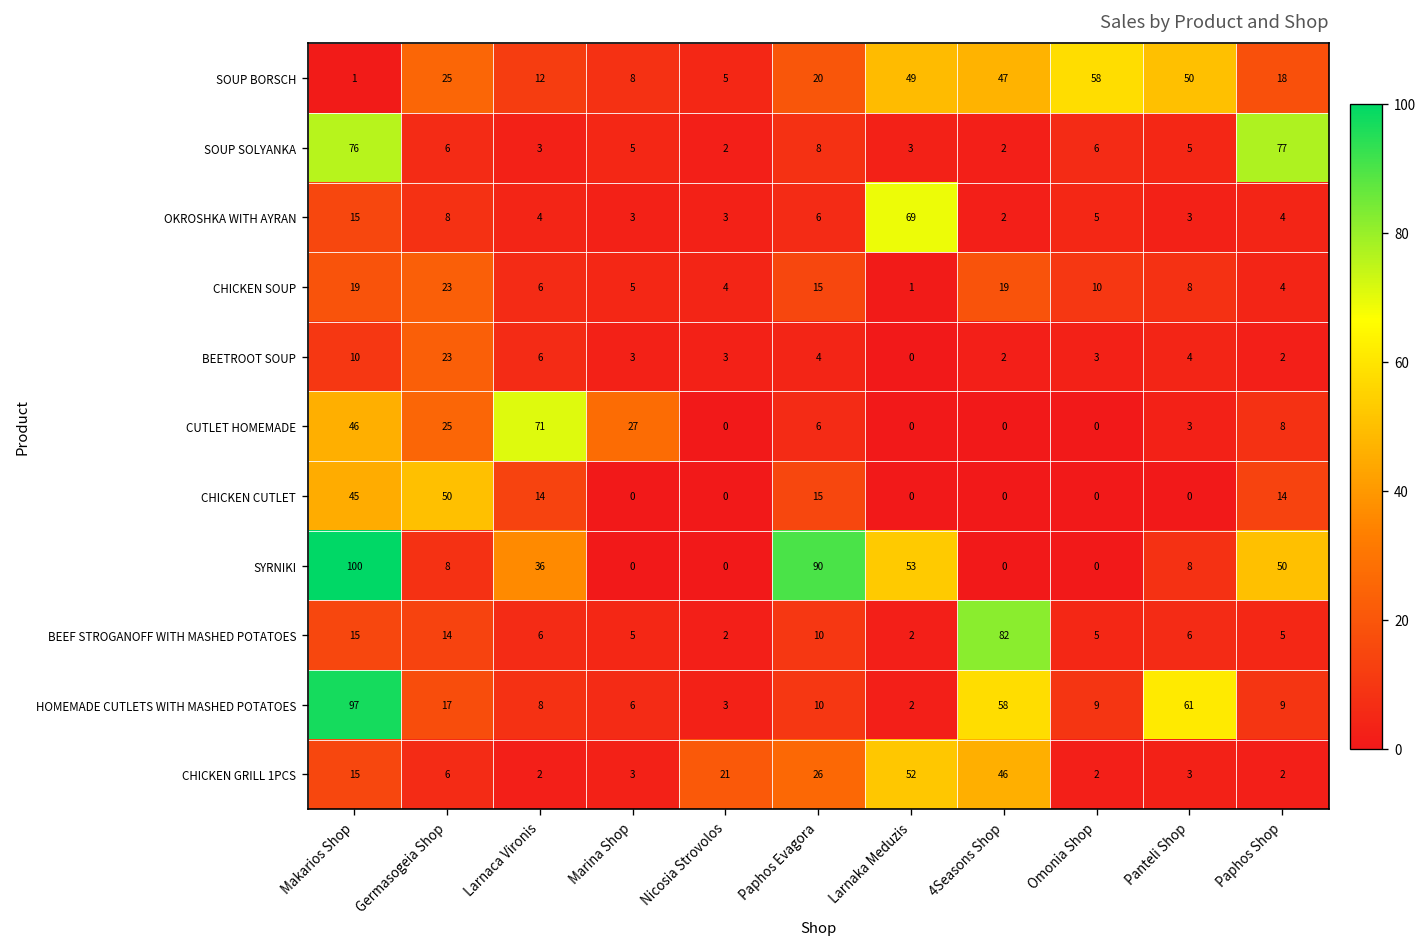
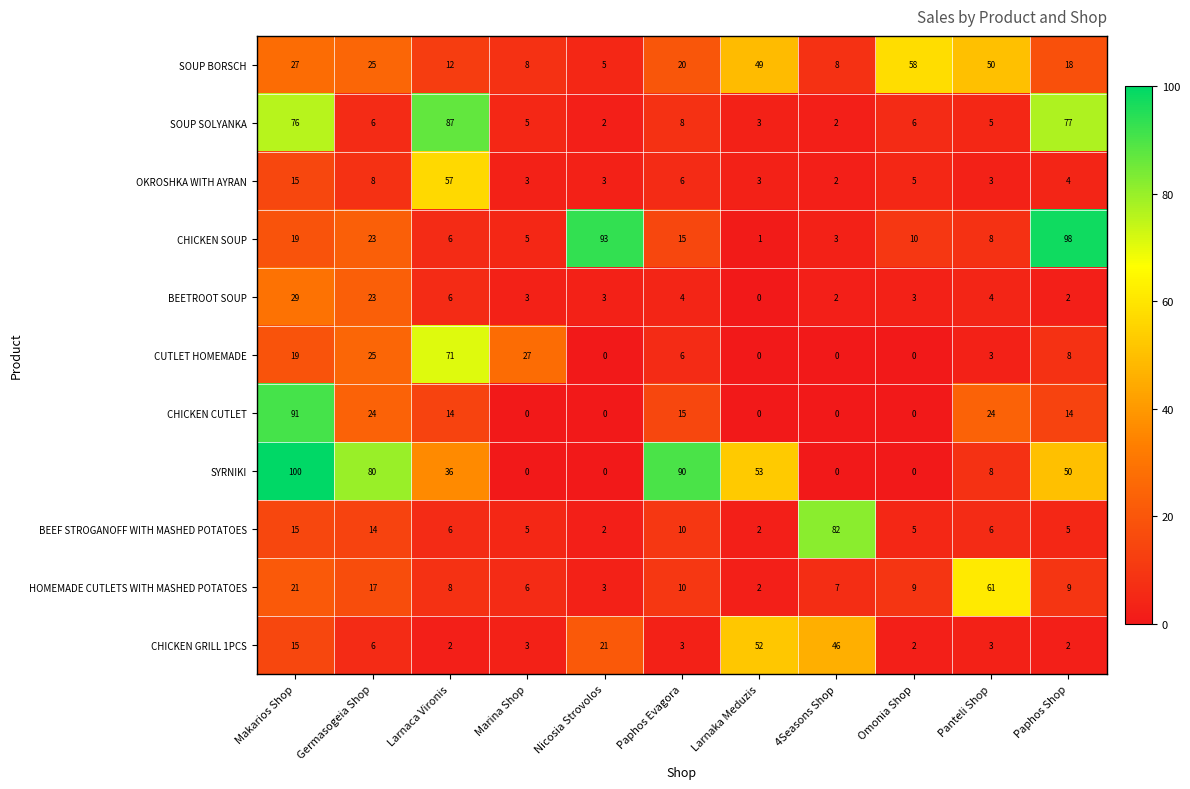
  {
    "SOUP BORSCH": {
-     "Makarios Shop": 1,
+     "Makarios Shop": 27,
      "Germasogeia Shop": 25,
      "Larnaca Vironis": 12,
      "Marina Shop": 8,
      "Nicosia Strovolos": 5,
      "Paphos Evagora": 20,
      "Larnaka Meduzis": 49,
-     "4Seasons Shop": 47,
+     "4Seasons Shop": 8,
      "Omonia Shop": 58,
      "Panteli Shop": 50,
      "Paphos Shop": 18
    },
    "SOUP SOLYANKA": {
      "Makarios Shop": 76,
      "Germasogeia Shop": 6,
-     "Larnaca Vironis": 3,
+     "Larnaca Vironis": 87,
      "Marina Shop": 5,
      "Nicosia Strovolos": 2,
      "Paphos Evagora": 8,
      "Larnaka Meduzis": 3,
      "4Seasons Shop": 2,
      "Omonia Shop": 6,
      "Panteli Shop": 5,
      "Paphos Shop": 77
    },
    "OKROSHKA WITH AYRAN": {
      "Makarios Shop": 15,
      "Germasogeia Shop": 8,
-     "Larnaca Vironis": 4,
+     "Larnaca Vironis": 57,
      "Marina Shop": 3,
      "Nicosia Strovolos": 3,
      "Paphos Evagora": 6,
-     "Larnaka Meduzis": 69,
+     "Larnaka Meduzis": 3,
      "4Seasons Shop": 2,
      "Omonia Shop": 5,
      "Panteli Shop": 3,
      "Paphos Shop": 4
    },
    "CHICKEN SOUP": {
      "Makarios Shop": 19,
      "Germasogeia Shop": 23,
      "Larnaca Vironis": 6,
      "Marina Shop": 5,
-     "Nicosia Strovolos": 4,
+     "Nicosia Strovolos": 93,
      "Paphos Evagora": 15,
      "Larnaka Meduzis": 1,
-     "4Seasons Shop": 19,
+     "4Seasons Shop": 3,
      "Omonia Shop": 10,
      "Panteli Shop": 8,
-     "Paphos Shop": 4
+     "Paphos Shop": 98
    },
    "BEETROOT SOUP": {
-     "Makarios Shop": 10,
+     "Makarios Shop": 29,
      "Germasogeia Shop": 23,
      "Larnaca Vironis": 6,
      "Marina Shop": 3,
      "Nicosia Strovolos": 3,
      "Paphos Evagora": 4,
      "Larnaka Meduzis": 0,
      "4Seasons Shop": 2,
      "Omonia Shop": 3,
      "Panteli Shop": 4,
      "Paphos Shop": 2
    },
    "CUTLET HOMEMADE": {
-     "Makarios Shop": 46,
+     "Makarios Shop": 19,
      "Germasogeia Shop": 25,
      "Larnaca Vironis": 71,
      "Marina Shop": 27,
      "Nicosia Strovolos": 0,
      "Paphos Evagora": 6,
      "Larnaka Meduzis": 0,
      "4Seasons Shop": 0,
      "Omonia Shop": 0,
      "Panteli Shop": 3,
      "Paphos Shop": 8
    },
    "CHICKEN CUTLET": {
-     "Makarios Shop": 45,
-     "Germasogeia Shop": 50,
+     "Makarios Shop": 91,
+     "Germasogeia Shop": 24,
      "Larnaca Vironis": 14,
      "Marina Shop": 0,
      "Nicosia Strovolos": 0,
      "Paphos Evagora": 15,
      "Larnaka Meduzis": 0,
      "4Seasons Shop": 0,
      "Omonia Shop": 0,
-     "Panteli Shop": 0,
+     "Panteli Shop": 24,
      "Paphos Shop": 14
    },
    "SYRNIKI": {
      "Makarios Shop": 100,
-     "Germasogeia Shop": 8,
+     "Germasogeia Shop": 80,
      "Larnaca Vironis": 36,
      "Marina Shop": 0,
      "Nicosia Strovolos": 0,
      "Paphos Evagora": 90,
      "Larnaka Meduzis": 53,
      "4Seasons Shop": 0,
      "Omonia Shop": 0,
      "Panteli Shop": 8,
      "Paphos Shop": 50
    },
    "BEEF STROGANOFF WITH MASHED POTATOES": {
      "Makarios Shop": 15,
      "Germasogeia Shop": 14,
      "Larnaca Vironis": 6,
      "Marina Shop": 5,
      "Nicosia Strovolos": 2,
      "Paphos Evagora": 10,
      "Larnaka Meduzis": 2,
      "4Seasons Shop": 82,
      "Omonia Shop": 5,
      "Panteli Shop": 6,
      "Paphos Shop": 5
    },
    "HOMEMADE CUTLETS WITH MASHED POTATOES": {
-     "Makarios Shop": 97,
+     "Makarios Shop": 21,
      "Germasogeia Shop": 17,
      "Larnaca Vironis": 8,
      "Marina Shop": 6,
      "Nicosia Strovolos": 3,
      "Paphos Evagora": 10,
      "Larnaka Meduzis": 2,
-     "4Seasons Shop": 58,
+     "4Seasons Shop": 7,
      "Omonia Shop": 9,
      "Panteli Shop": 61,
      "Paphos Shop": 9
    },
    "CHICKEN GRILL 1PCS": {
      "Makarios Shop": 15,
      "Germasogeia Shop": 6,
      "Larnaca Vironis": 2,
      "Marina Shop": 3,
      "Nicosia Strovolos": 21,
-     "Paphos Evagora": 26,
+     "Paphos Evagora": 3,
      "Larnaka Meduzis": 52,
      "4Seasons Shop": 46,
      "Omonia Shop": 2,
      "Panteli Shop": 3,
      "Paphos Shop": 2
    }
  }
